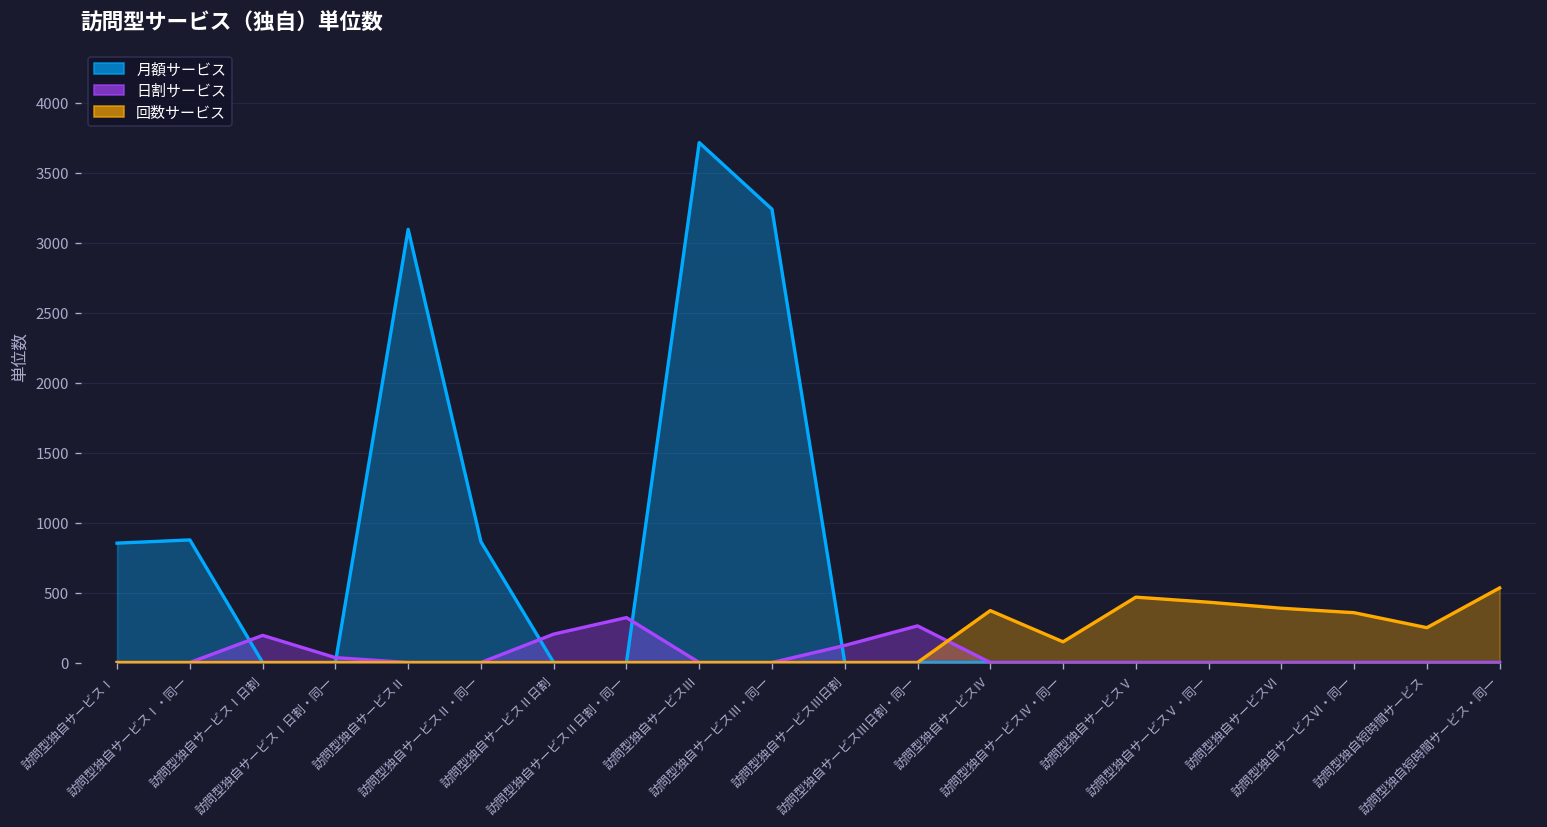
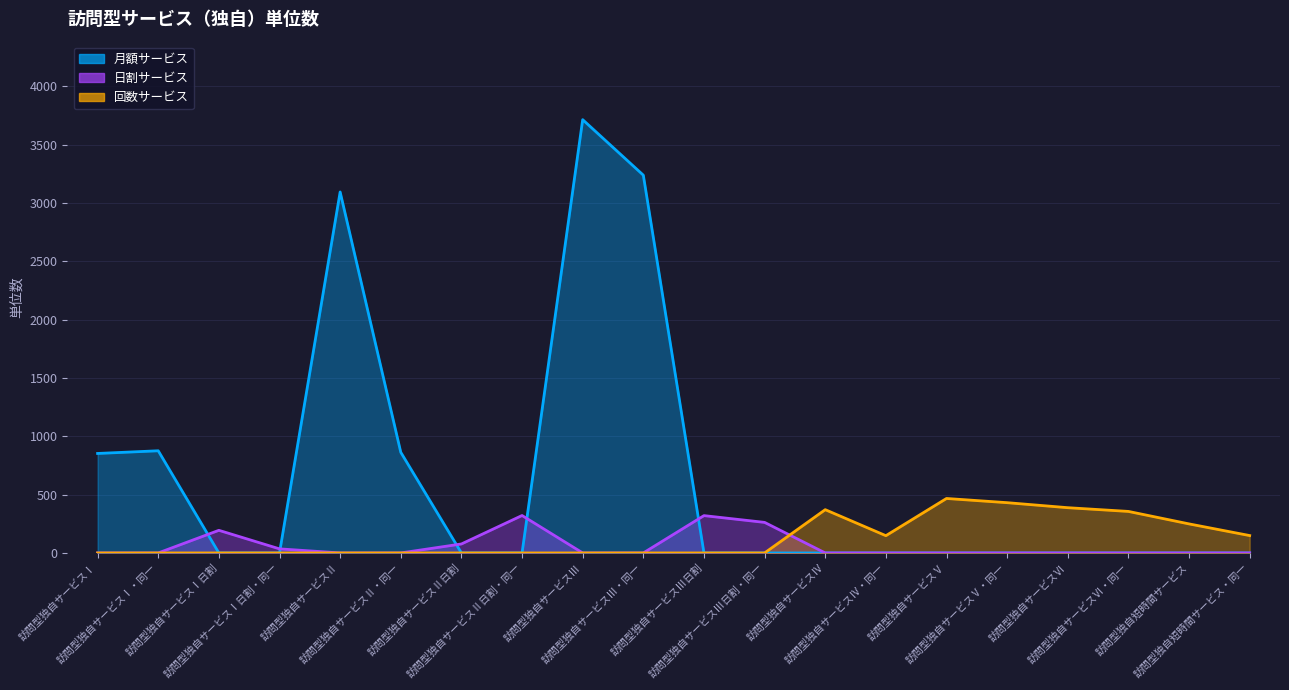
  {
    "月額サービス": {
      "訪問型独自サービスⅠ": 850,
      "訪問型独自サービスⅠ・同一": 880,
      "訪問型独自サービスⅡ": 3100,
      "訪問型独自サービスⅡ・同一": 860,
      "訪問型独自サービスⅢ": 3720,
      "訪問型独自サービスⅢ・同一": 3240
    },
    "日割サービス": {
      "訪問型独自サービスⅠ日割": 190,
      "訪問型独自サービスⅠ日割・同一": 40,
-     "訪問型独自サービスⅡ日割": 200,
+     "訪問型独自サービスⅡ日割": 80,
      "訪問型独自サービスⅡ日割・同一": 320,
-     "訪問型独自サービスⅢ日割": 120,
+     "訪問型独自サービスⅢ日割": 320,
      "訪問型独自サービスⅢ日割・同一": 260
    },
    "回数サービス": {
      "訪問型独自サービスⅣ": 370,
      "訪問型独自サービスⅣ・同一": 150,
      "訪問型独自サービスⅤ": 470,
      "訪問型独自サービスⅤ・同一": 430,
      "訪問型独自サービスⅥ": 390,
      "訪問型独自サービスⅥ・同一": 360,
      "訪問型独自短時間サービス": 250,
-     "訪問型独自短時間サービス・同一": 530
+     "訪問型独自短時間サービス・同一": 150
    }
  }
